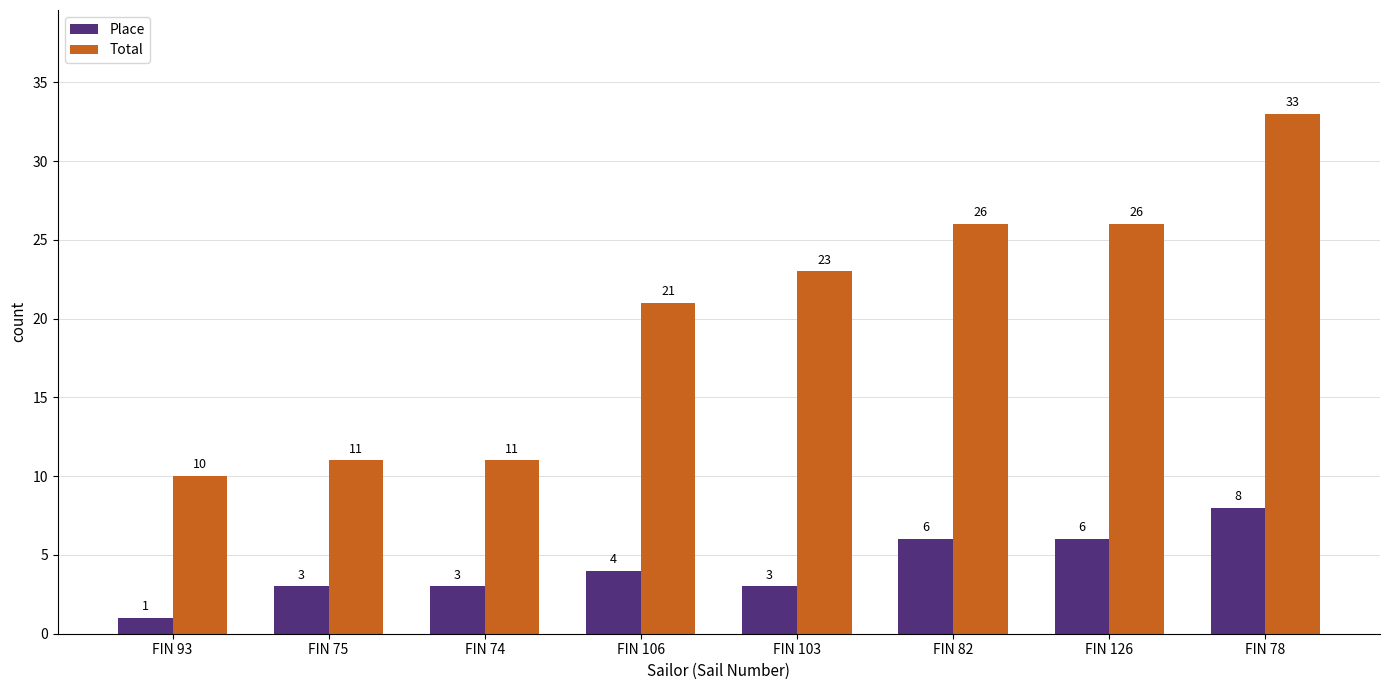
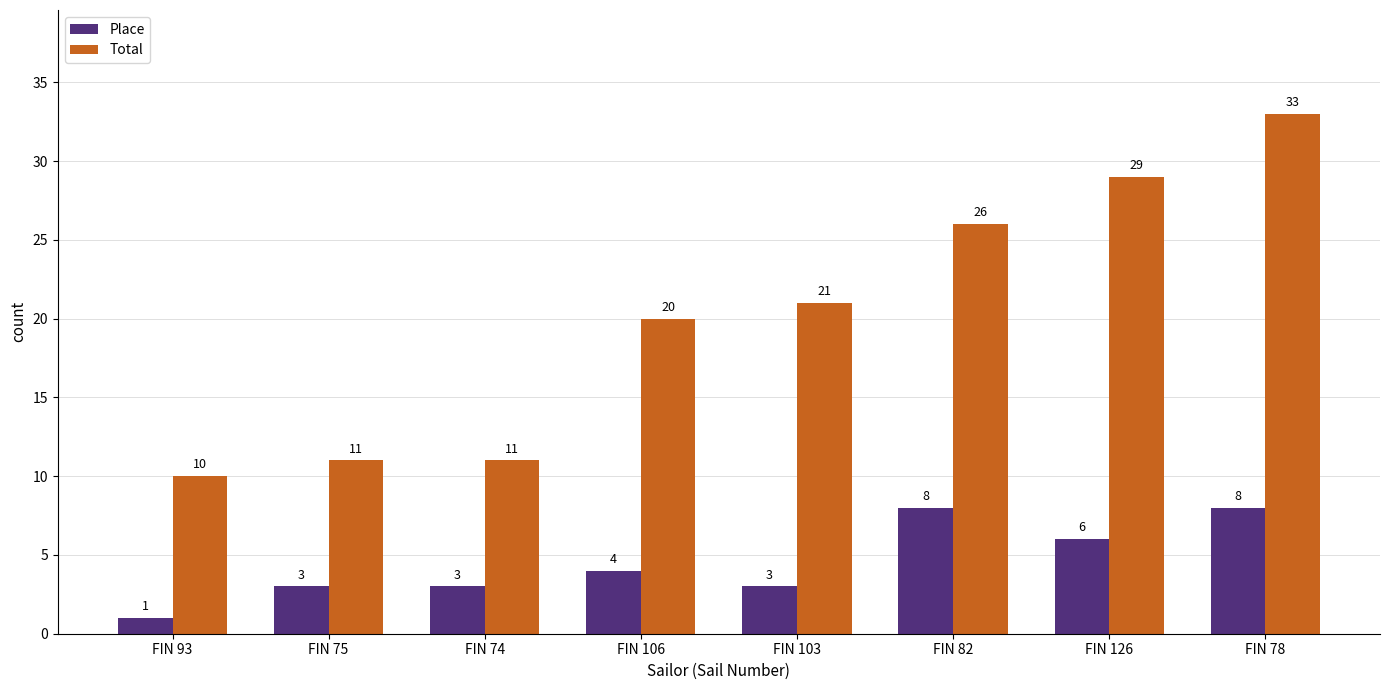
  {
    "Place": {
      "FIN 93": 1,
      "FIN 75": 3,
      "FIN 74": 3,
      "FIN 106": 4,
      "FIN 103": 3,
-     "FIN 82": 6,
+     "FIN 82": 8,
      "FIN 126": 6,
      "FIN 78": 8
    },
    "Total": {
      "FIN 93": 10,
      "FIN 75": 11,
      "FIN 74": 11,
-     "FIN 106": 21,
-     "FIN 103": 23,
+     "FIN 106": 20,
+     "FIN 103": 21,
      "FIN 82": 26,
-     "FIN 126": 26,
+     "FIN 126": 29,
      "FIN 78": 33
    }
  }
